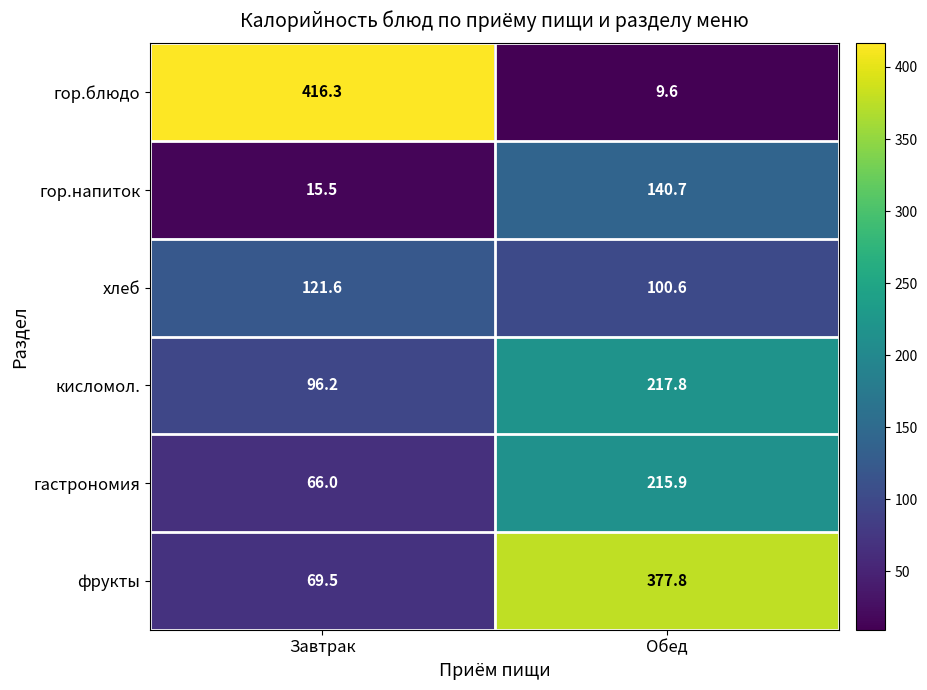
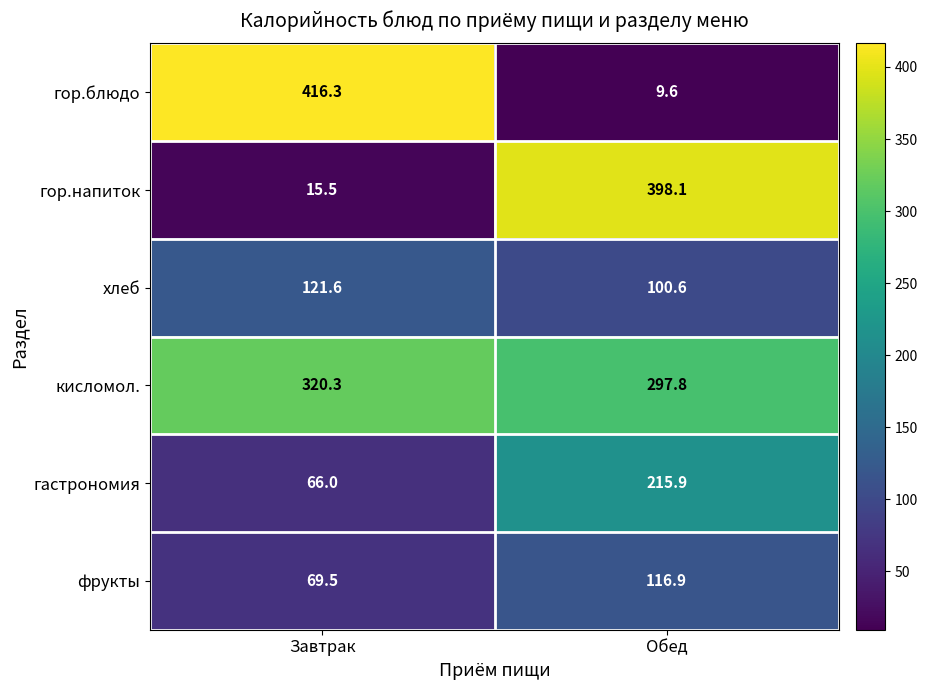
  {
    "гор.блюдо": {
      "Завтрак": 416.3,
      "Обед": 9.6
    },
    "гор.напиток": {
      "Завтрак": 15.5,
-     "Обед": 140.7
+     "Обед": 398.1
    },
    "хлеб": {
      "Завтрак": 121.6,
      "Обед": 100.6
    },
    "кисломол.": {
-     "Завтрак": 96.2,
-     "Обед": 217.8
+     "Завтрак": 320.3,
+     "Обед": 297.8
    },
    "гастрономия": {
      "Завтрак": 66.0,
      "Обед": 215.9
    },
    "фрукты": {
      "Завтрак": 69.5,
-     "Обед": 377.8
+     "Обед": 116.9
    }
  }
